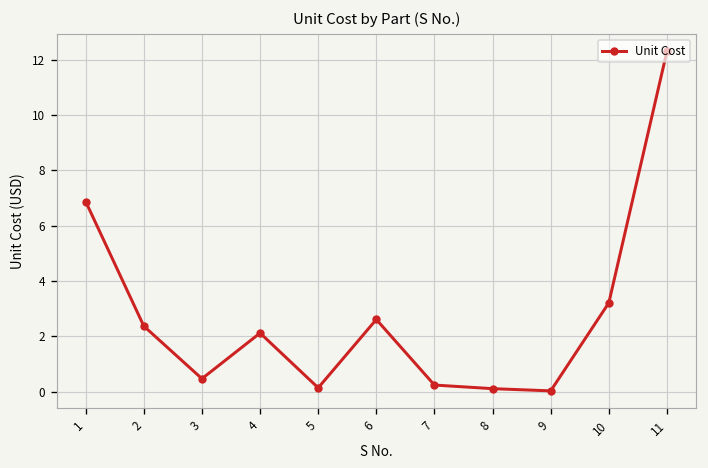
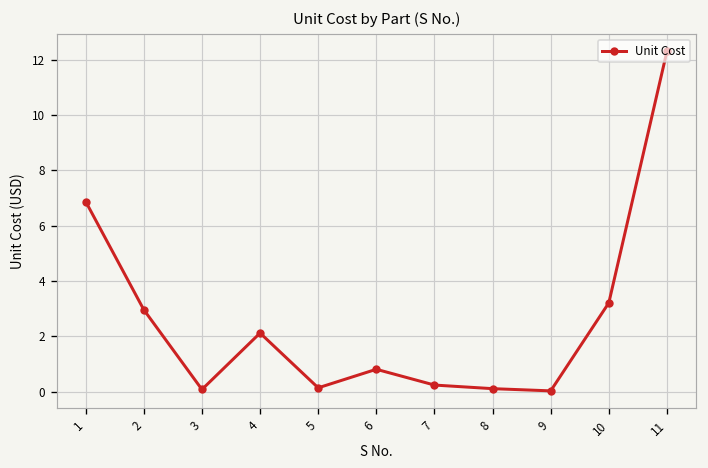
  {
    "1": 6.9,
-   "2": 2.4,
-   "3": 0.5,
+   "2": 3.0,
+   "3": 0.1,
    "4": 2.1,
    "5": 0.1,
-   "6": 2.6,
+   "6": 0.8,
    "7": 0.2,
    "8": 0.1,
    "9": 0.0,
    "10": 3.2
  }
